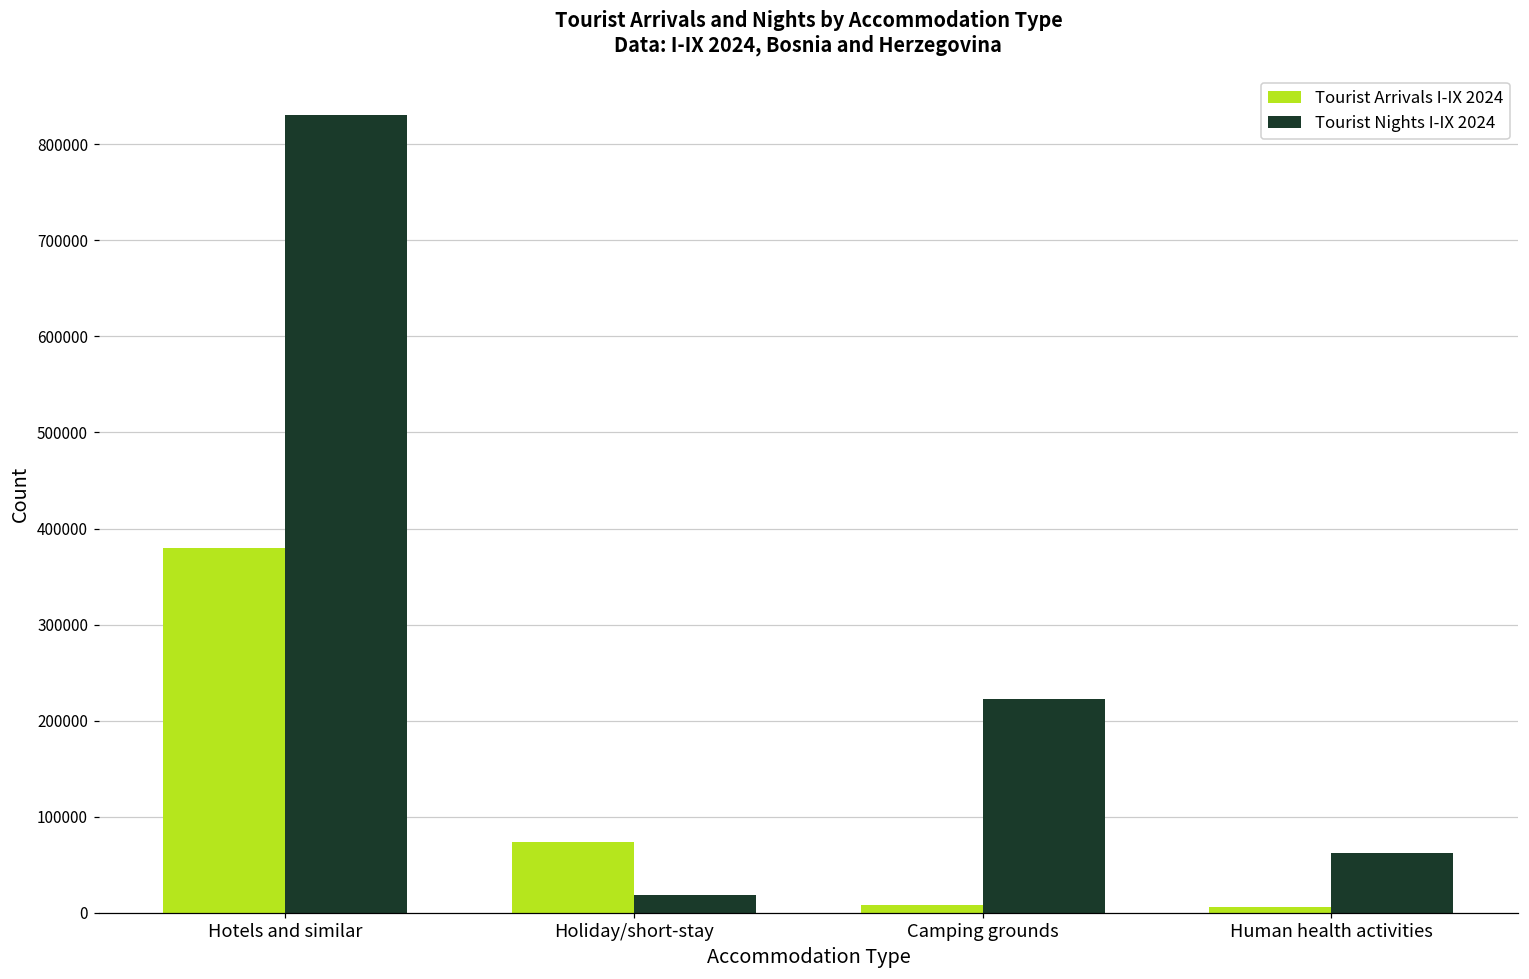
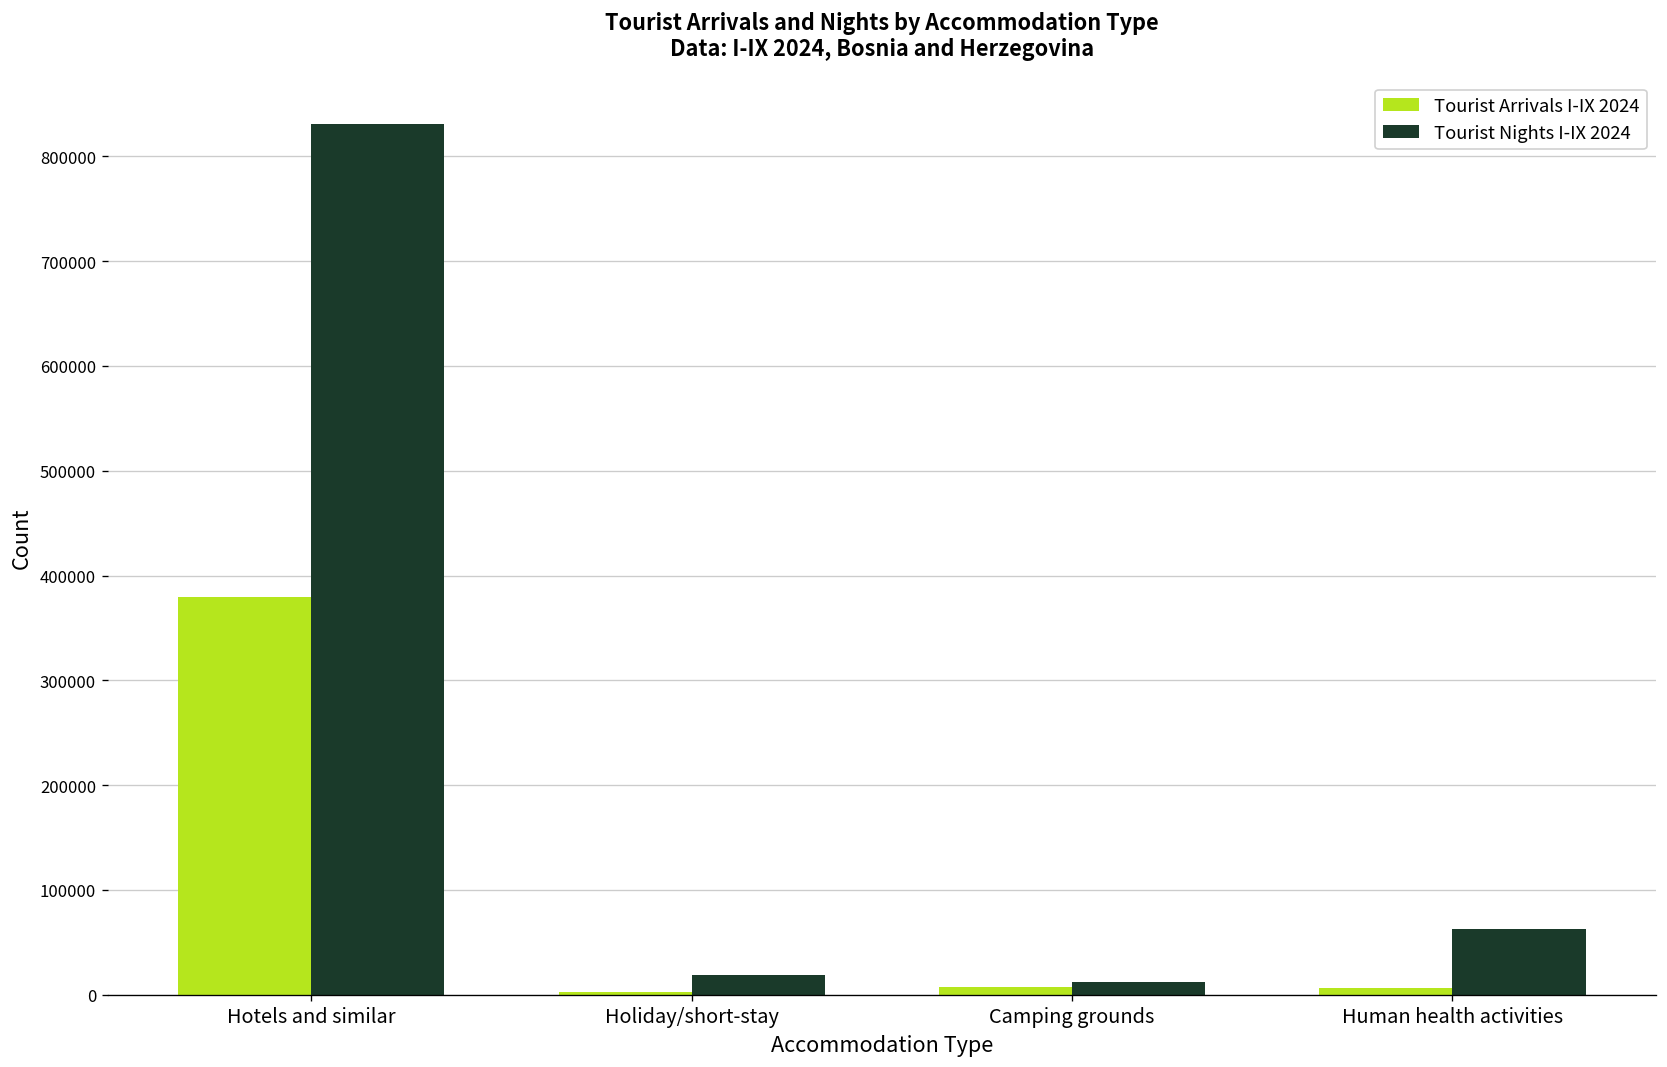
  {
    "Tourist Arrivals I-IX 2024": {
      "Hotels and similar": 380000,
-     "Holiday/short-stay": 70000,
+     "Holiday/short-stay": 0,
      "Camping grounds": 10000,
      "Human health activities": 10000
    },
    "Tourist Nights I-IX 2024": {
      "Hotels and similar": 830000,
      "Holiday/short-stay": 20000,
-     "Camping grounds": 220000,
+     "Camping grounds": 10000,
      "Human health activities": 60000
    }
  }
